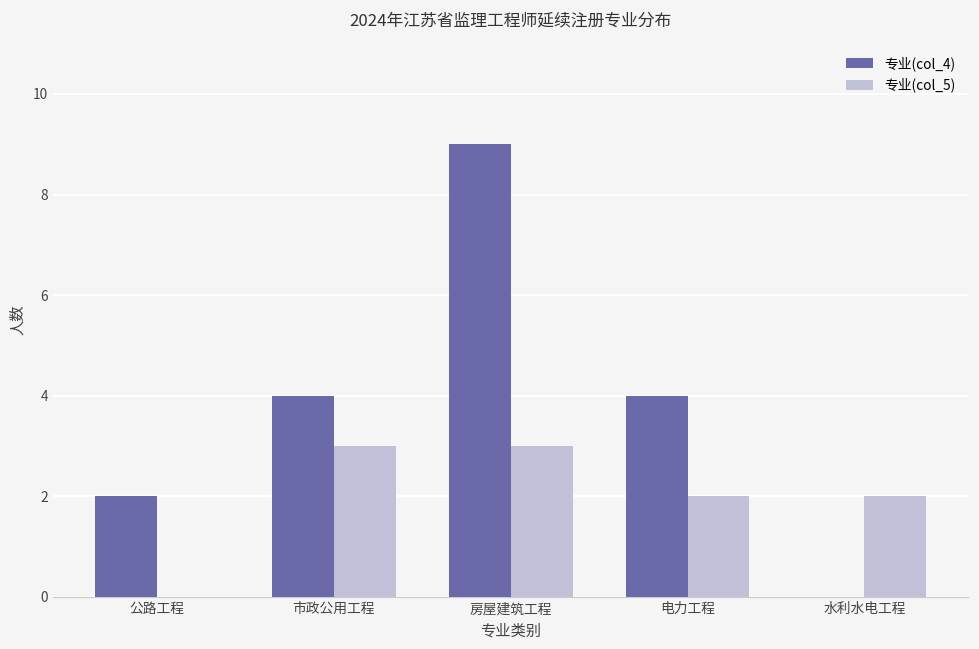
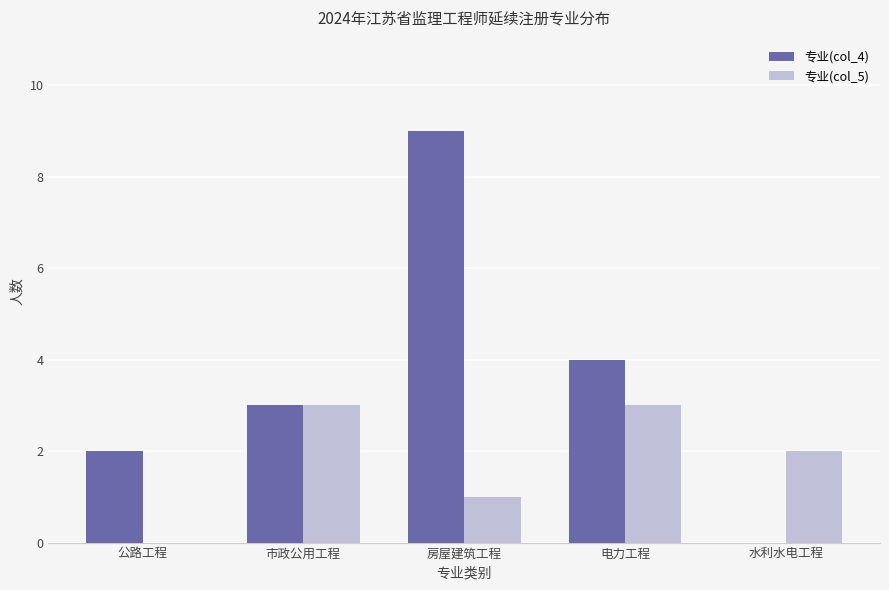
  {
    "专业(col_4)": {
      "公路工程": 2,
-     "市政公用工程": 4,
+     "市政公用工程": 3,
      "房屋建筑工程": 9,
      "电力工程": 4,
      "水利水电工程": 0
    },
    "专业(col_5)": {
      "公路工程": 0,
      "市政公用工程": 3,
-     "房屋建筑工程": 3,
-     "电力工程": 2,
+     "房屋建筑工程": 1,
+     "电力工程": 3,
      "水利水电工程": 2
    }
  }
